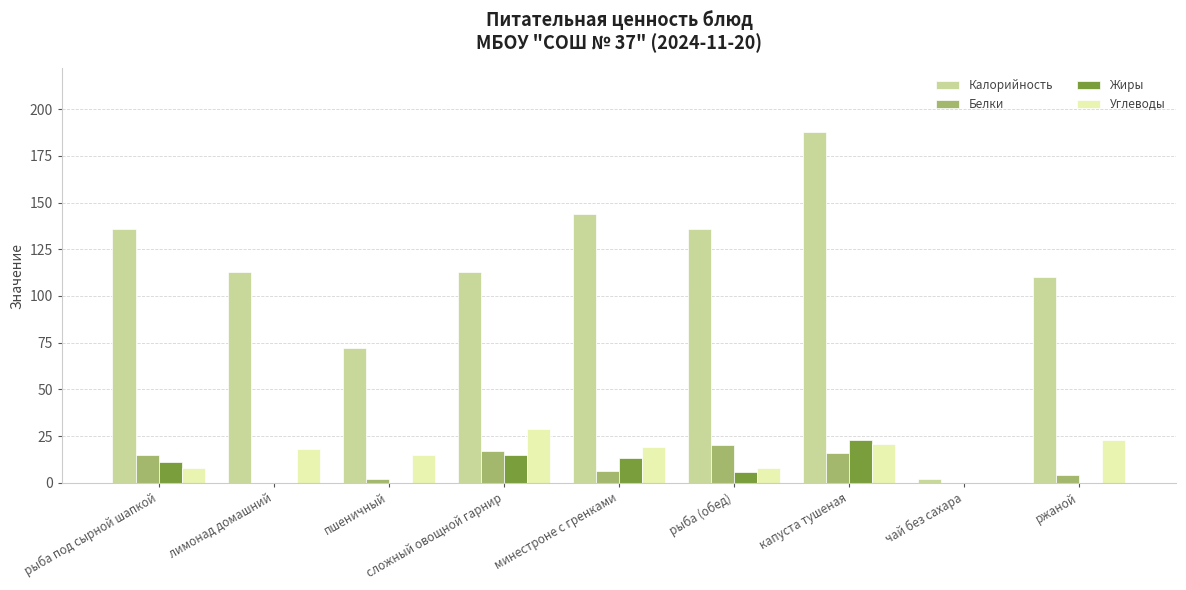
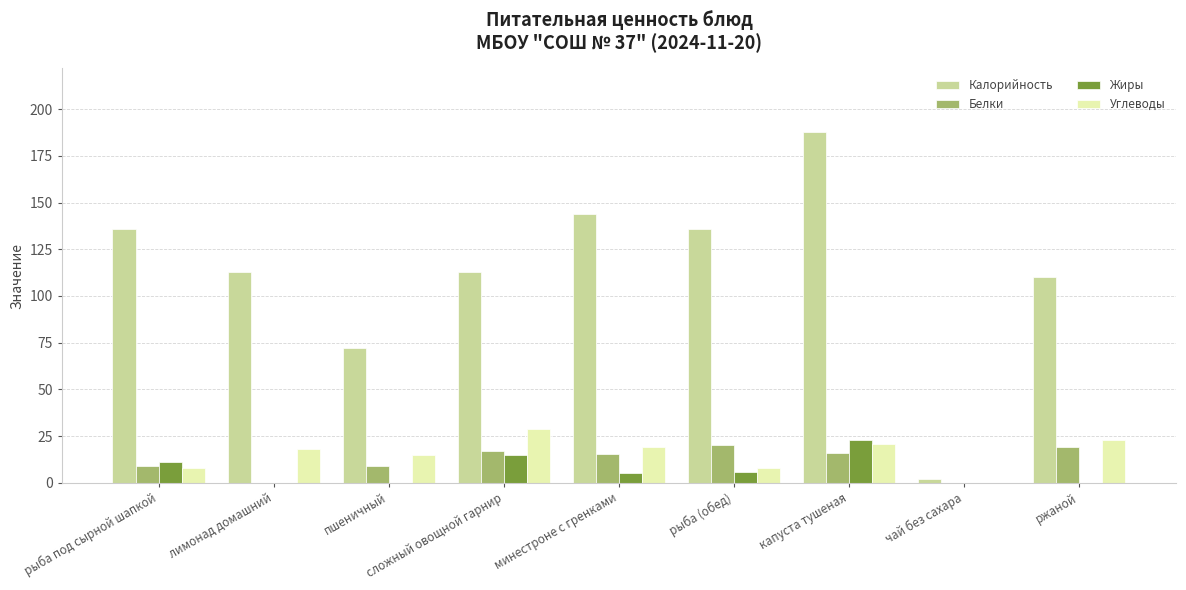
  {
    "Белки": {
-     "рыба под сырной шапкой": 15,
+     "рыба под сырной шапкой": 9,
      "лимонад домашний": 0,
-     "пшеничный": 2,
+     "пшеничный": 9,
      "сложный овощной гарнир": 17,
-     "минестроне с гренками": 6,
+     "минестроне с гренками": 15,
      "рыба (обед)": 20,
      "капуста тушеная": 16,
      "чай без сахара": 0,
-     "ржаной": 4
+     "ржаной": 19
    },
    "Жиры": {
      "рыба под сырной шапкой": 11,
      "лимонад домашний": 0,
      "пшеничный": 0,
      "сложный овощной гарнир": 15,
-     "минестроне с гренками": 13,
+     "минестроне с гренками": 5,
      "рыба (обед)": 6,
      "капуста тушеная": 23,
      "чай без сахара": 0,
      "ржаной": 0
    }
  }
